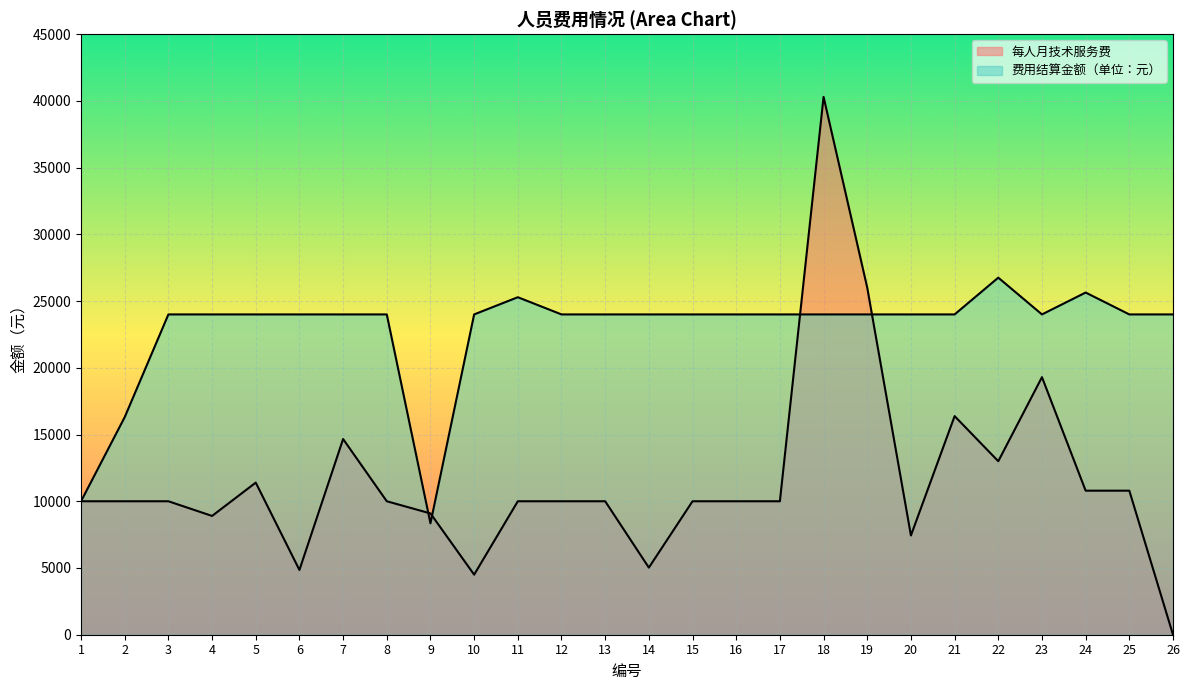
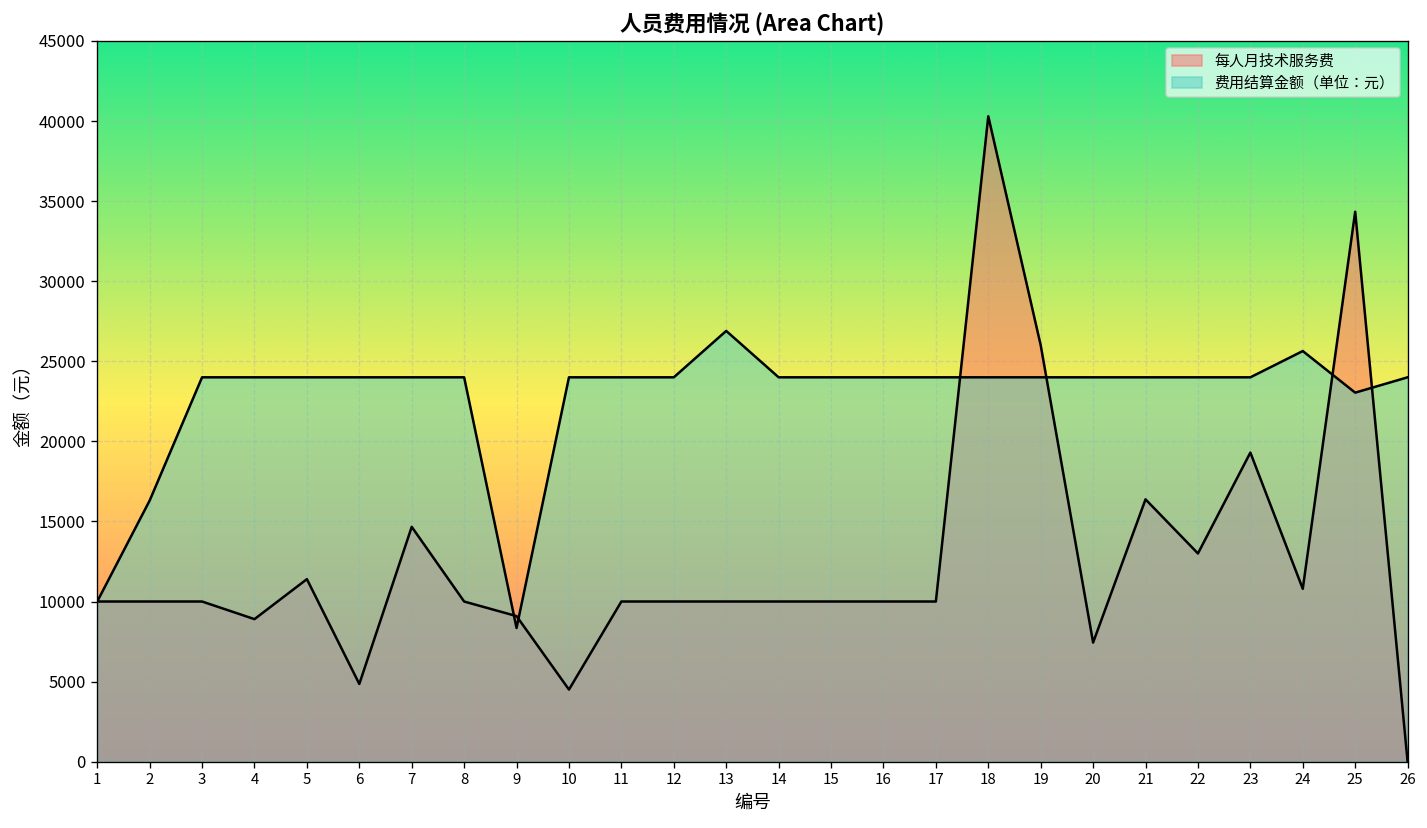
  {
    "每人月技术服务费": {
      "2": 10000,
      "3": 10000,
      "4": 8900,
      "5": 11400,
      "6": 4900,
      "7": 14700,
      "8": 10000,
      "9": 9100,
      "10": 4500,
      "11": 10000,
      "12": 10000,
      "13": 10000,
-     "14": 5000,
+     "14": 10000,
      "15": 10000,
      "16": 10000,
      "17": 10000,
      "18": 40300,
      "19": 26000,
      "20": 7400,
      "21": 16400,
      "22": 13000,
      "23": 19300,
      "24": 10800,
-     "25": 10800,
+     "25": 34300,
      "26": 0
    },
    "费用结算金额（单位：元）": {
      "2": 16300,
      "3": 24000,
      "4": 24000,
      "5": 24000,
      "6": 24000,
      "7": 24000,
      "8": 24000,
      "9": 8300,
      "10": 24000,
-     "11": 25300,
+     "11": 24000,
      "12": 24000,
-     "13": 24000,
+     "13": 26900,
      "14": 24000,
      "15": 24000,
      "16": 24000,
      "17": 24000,
      "18": 24000,
      "19": 24000,
      "20": 24000,
      "21": 24000,
-     "22": 26800,
+     "22": 24000,
      "23": 24000,
      "24": 25600,
-     "25": 24000,
+     "25": 23000,
      "26": 24000
    }
  }
